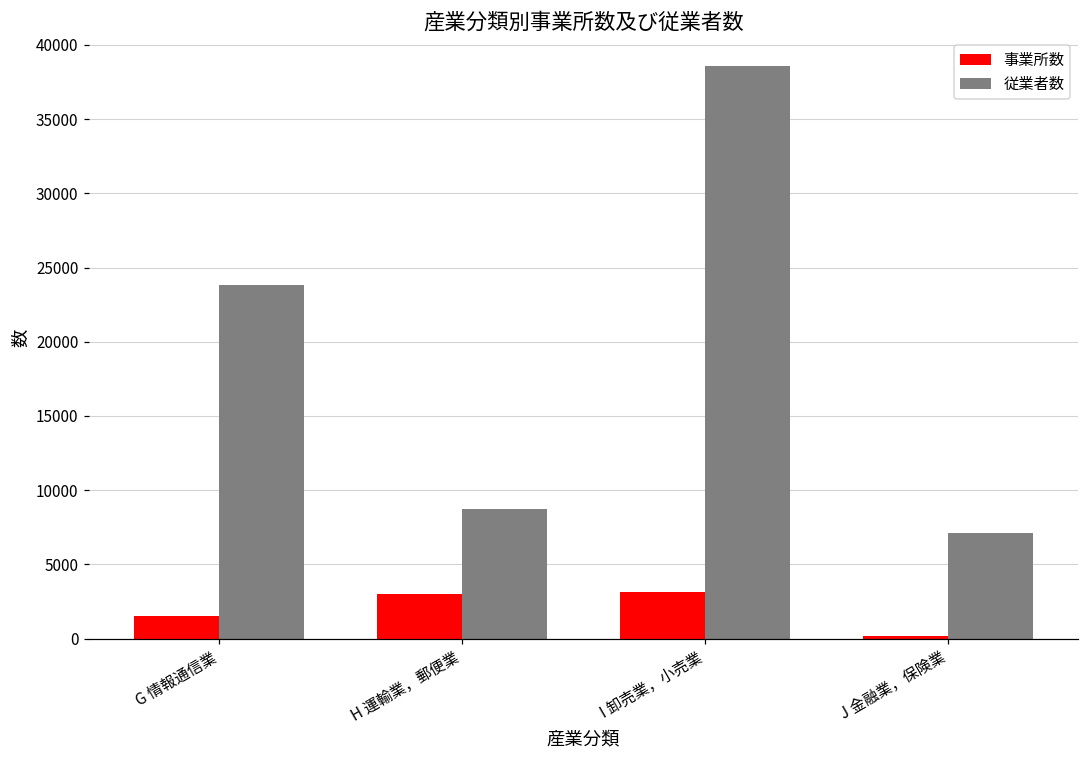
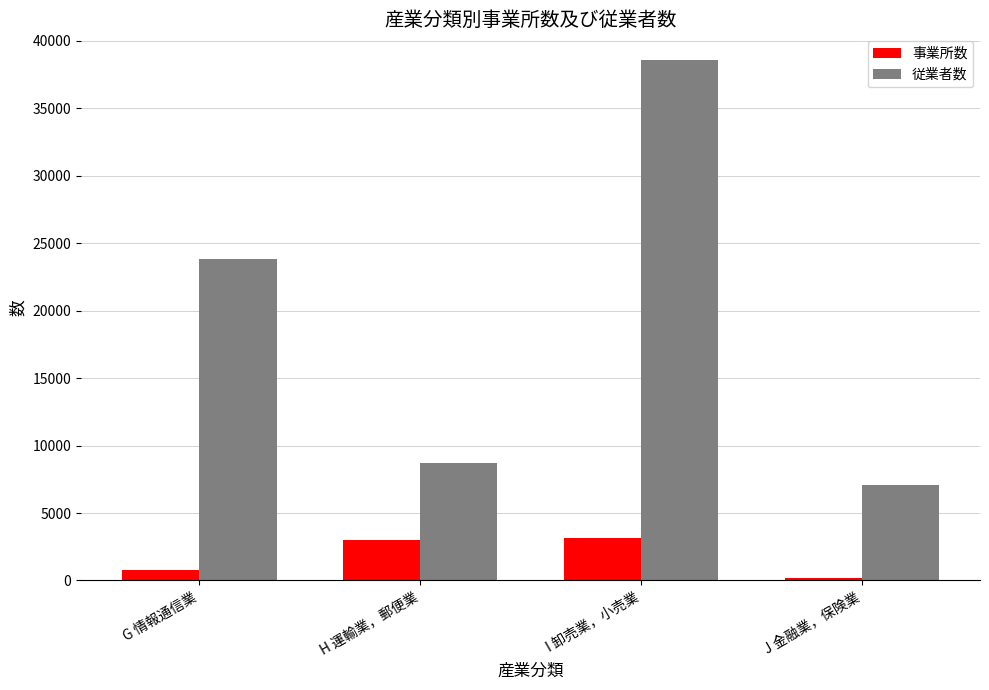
  {
    "事業所数": {
-     "G 情報通信業": 1600,
+     "G 情報通信業": 800,
      "H 運輸業，郵便業": 3000,
      "I 卸売業，小売業": 3100
    },
    "従業者数": {
      "G 情報通信業": 23800,
      "H 運輸業，郵便業": 8700,
      "I 卸売業，小売業": 38600,
      "J 金融業，保険業": 7100
    }
  }
